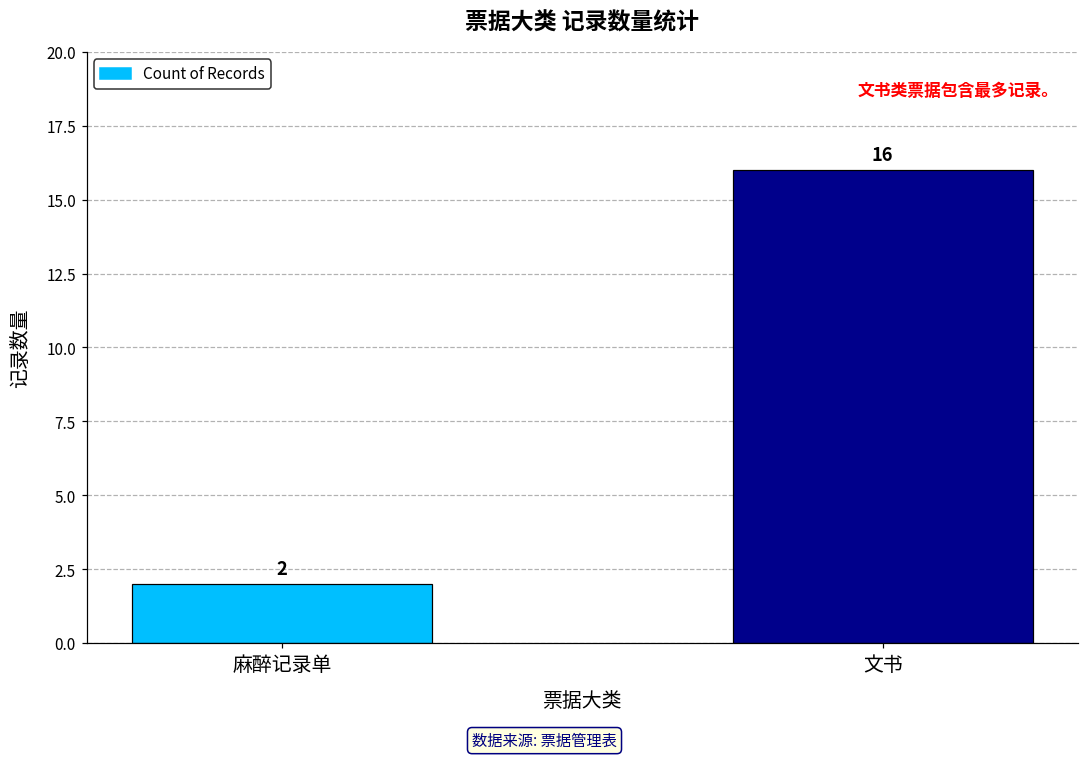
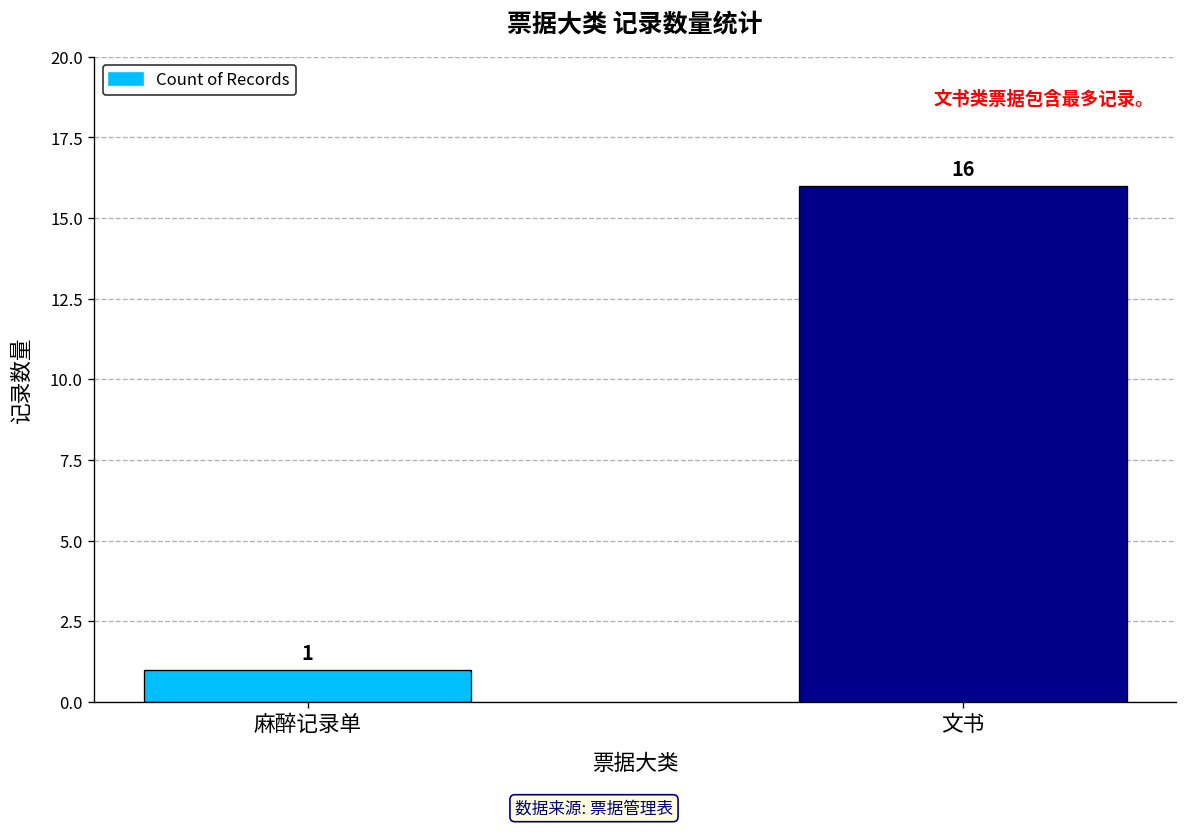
  {
-   "麻醉记录单": 2,
+   "麻醉记录单": 1,
    "文书": 16
  }
